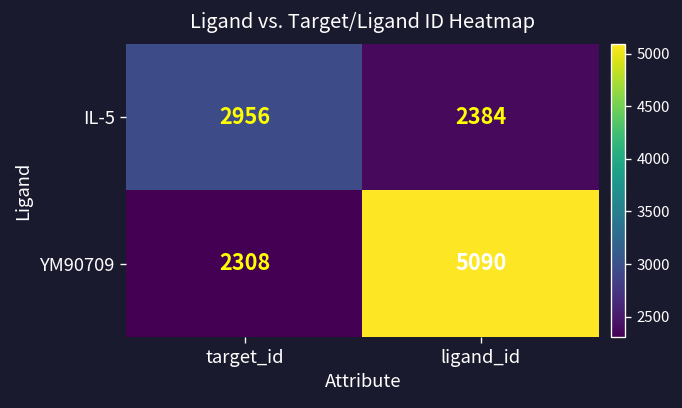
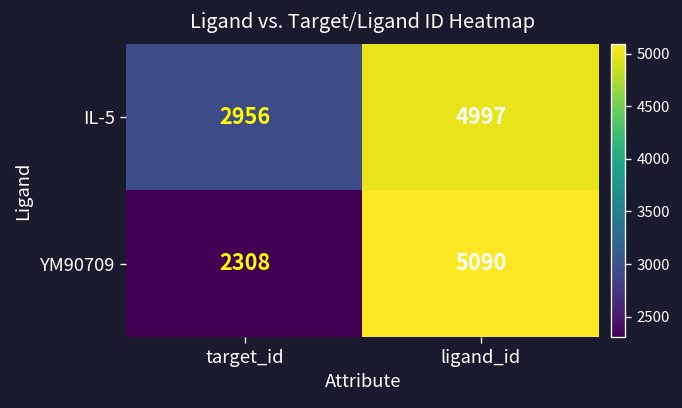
  {
    "IL-5": {
      "target_id": 2956,
-     "ligand_id": 2384
+     "ligand_id": 4997
    },
    "YM90709": {
      "target_id": 2308,
      "ligand_id": 5090
    }
  }
